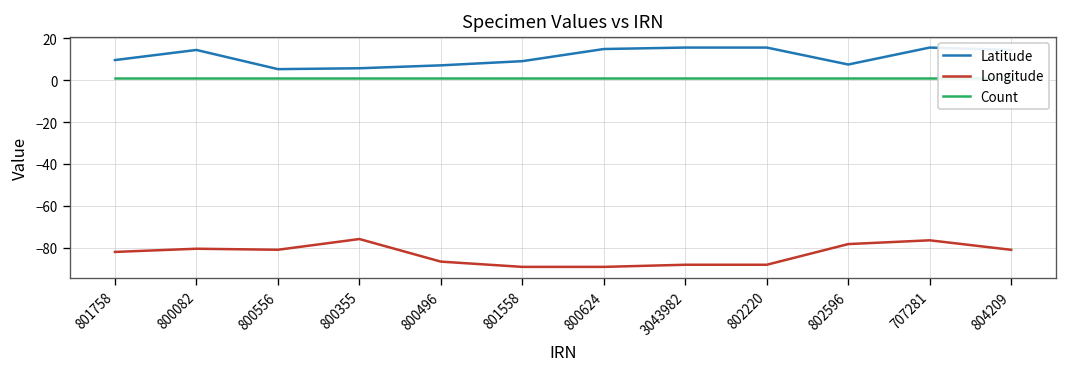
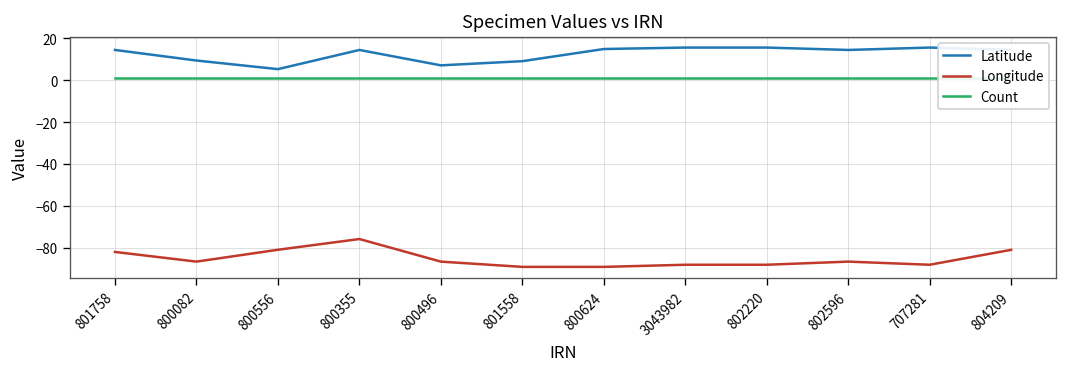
  {
    "Latitude": {
-     "801758": 10,
-     "800082": 14,
+     "801758": 14,
+     "800082": 9,
      "800556": 5,
-     "800355": 6,
+     "800355": 14,
      "800496": 7,
      "801558": 9,
      "800624": 15,
      "3043982": 16,
      "802220": 16,
-     "802596": 7,
+     "802596": 14,
      "707281": 16
    },
    "Longitude": {
      "801758": -82,
-     "800082": -80,
+     "800082": -87,
      "800556": -81,
      "800355": -76,
      "800496": -87,
      "801558": -89,
      "800624": -89,
      "3043982": -88,
      "802220": -88,
-     "802596": -78,
-     "707281": -76,
+     "802596": -87,
+     "707281": -88,
      "804209": -81
    },
    "Count": {
      "801758": 1,
      "800082": 1,
      "800556": 1,
      "800355": 1,
      "800496": 1,
      "801558": 1,
      "800624": 1,
      "3043982": 1,
      "802220": 1,
      "802596": 1,
      "707281": 1
    }
  }
